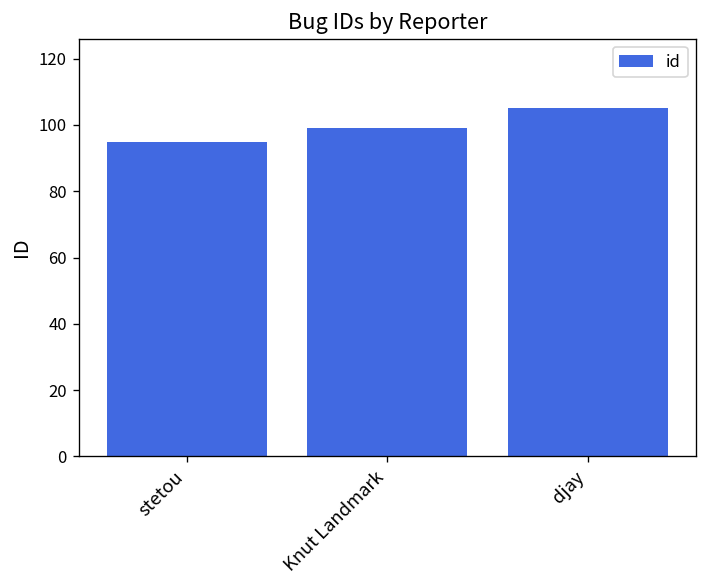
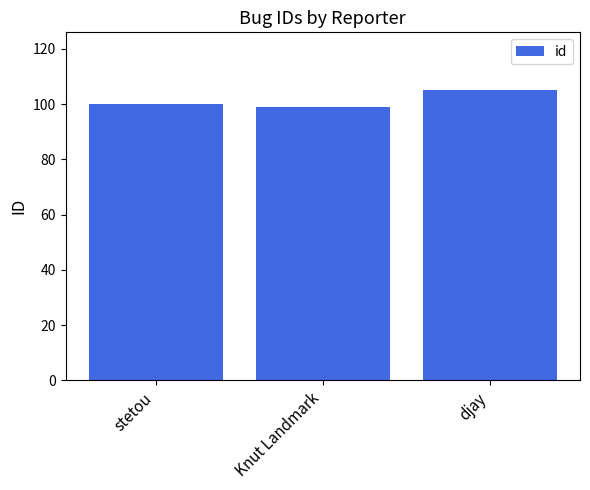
  {
-   "stetou": 95,
+   "stetou": 100,
    "Knut Landmark": 99,
    "djay": 105
  }
